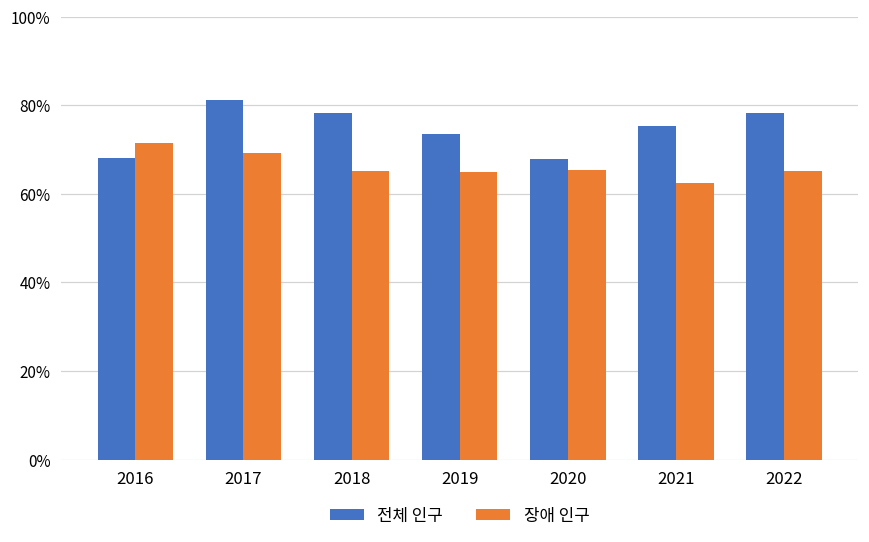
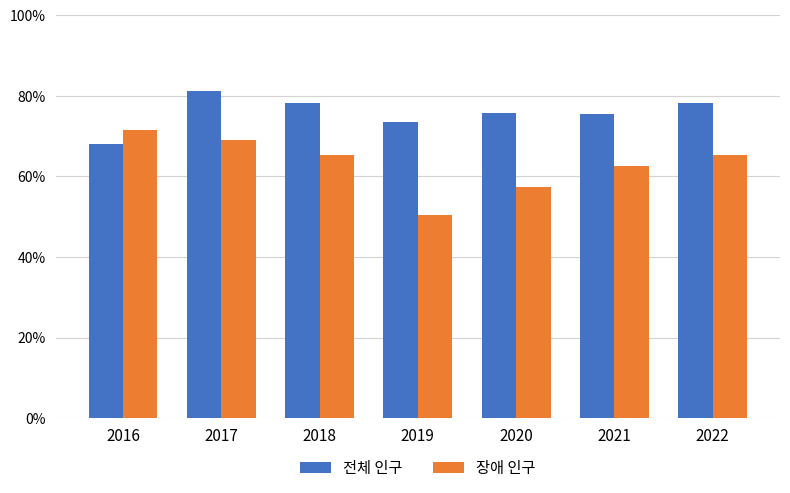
  {
    "전체 인구": {
      "2016": "68%",
      "2017": "81%",
      "2018": "78%",
      "2019": "73%",
-     "2020": "68%",
+     "2020": "76%",
      "2021": "75%",
      "2022": "78%"
    },
    "장애 인구": {
      "2016": "72%",
      "2017": "69%",
      "2018": "65%",
-     "2019": "65%",
-     "2020": "65%",
+     "2019": "51%",
+     "2020": "57%",
      "2021": "63%",
      "2022": "65%"
    }
  }
